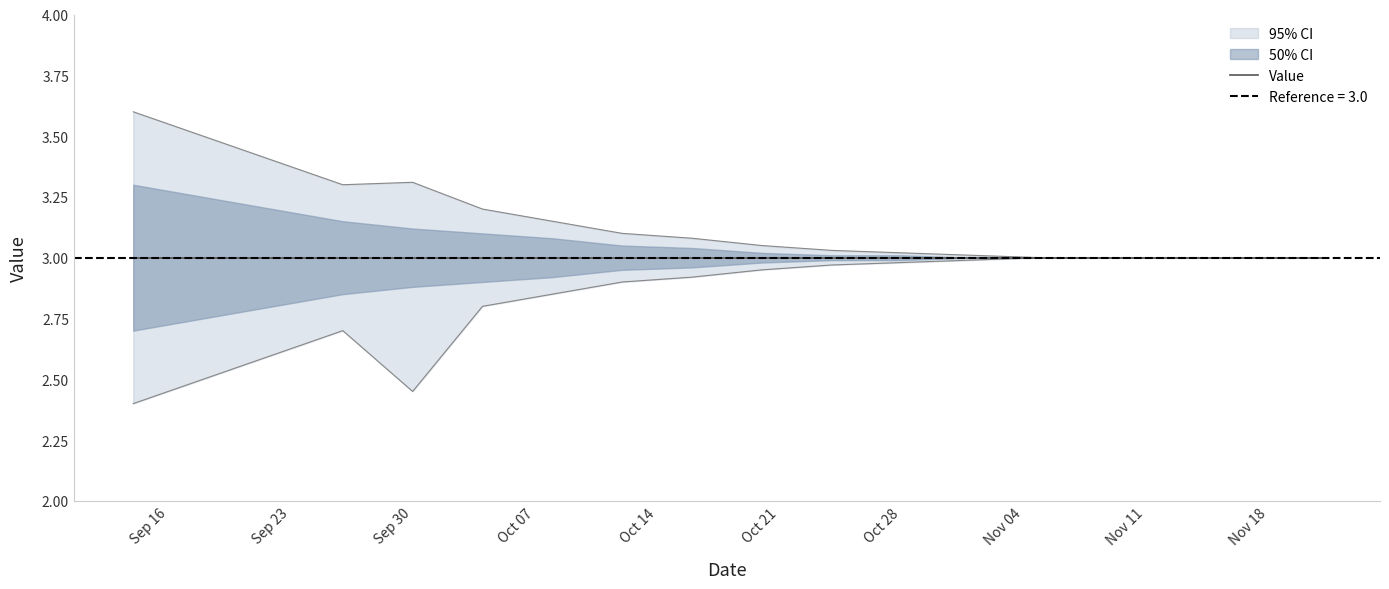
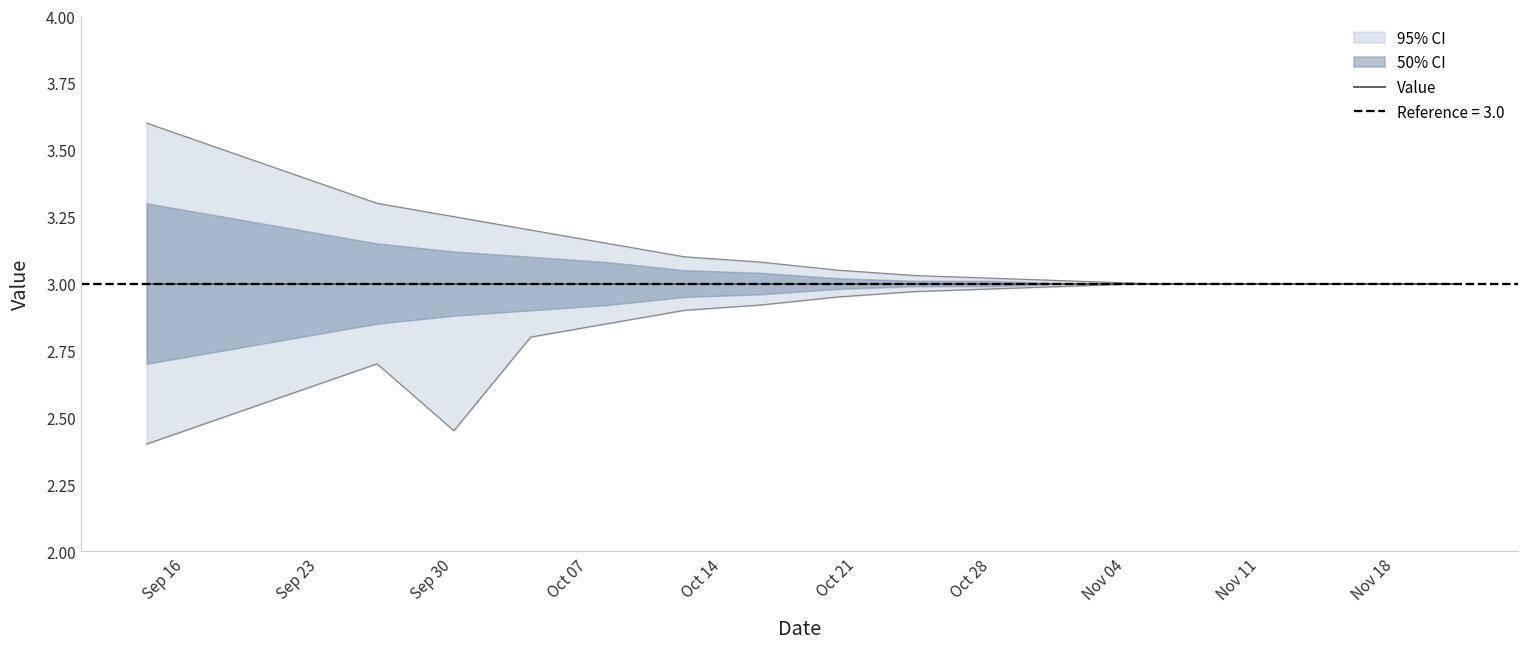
  {
    "95% CI": {
-     "Sep 30": 3.31
+     "Sep 30": 3.25
    },
    "Value": {
      "Sep 30": 3.00
    }
  }
